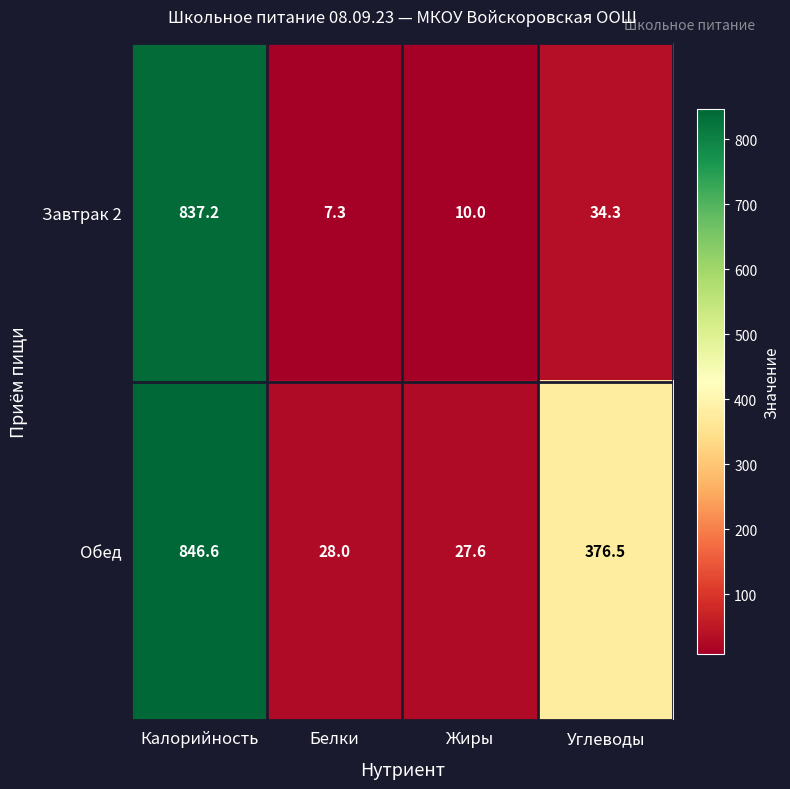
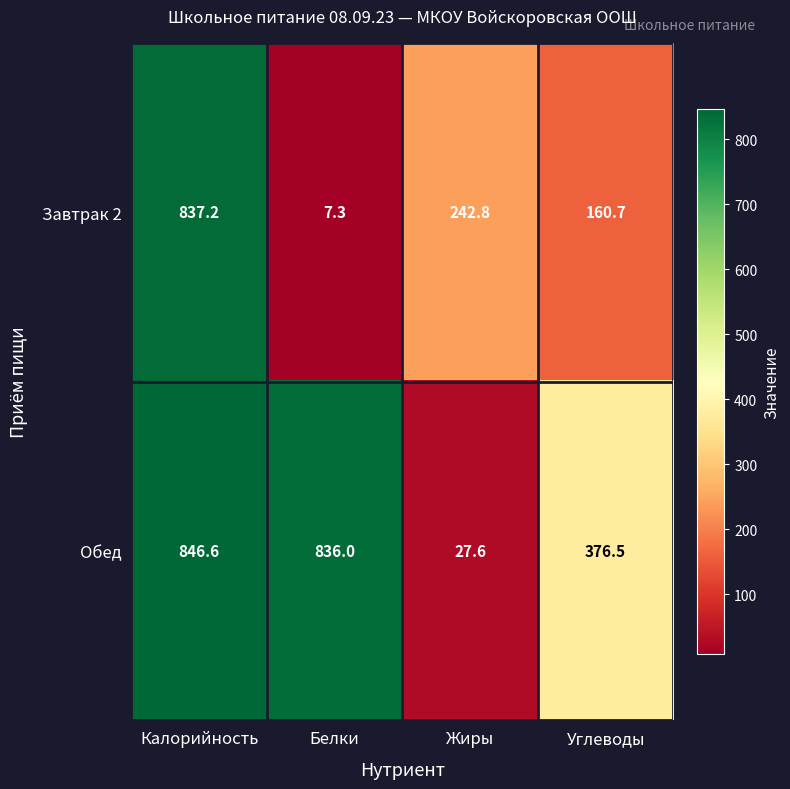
  {
    "Завтрак 2": {
      "Калорийность": 837.2,
      "Белки": 7.3,
-     "Жиры": 10.0,
-     "Углеводы": 34.3
+     "Жиры": 242.8,
+     "Углеводы": 160.7
    },
    "Обед": {
      "Калорийность": 846.6,
-     "Белки": 28.0,
+     "Белки": 836.0,
      "Жиры": 27.6,
      "Углеводы": 376.5
    }
  }
